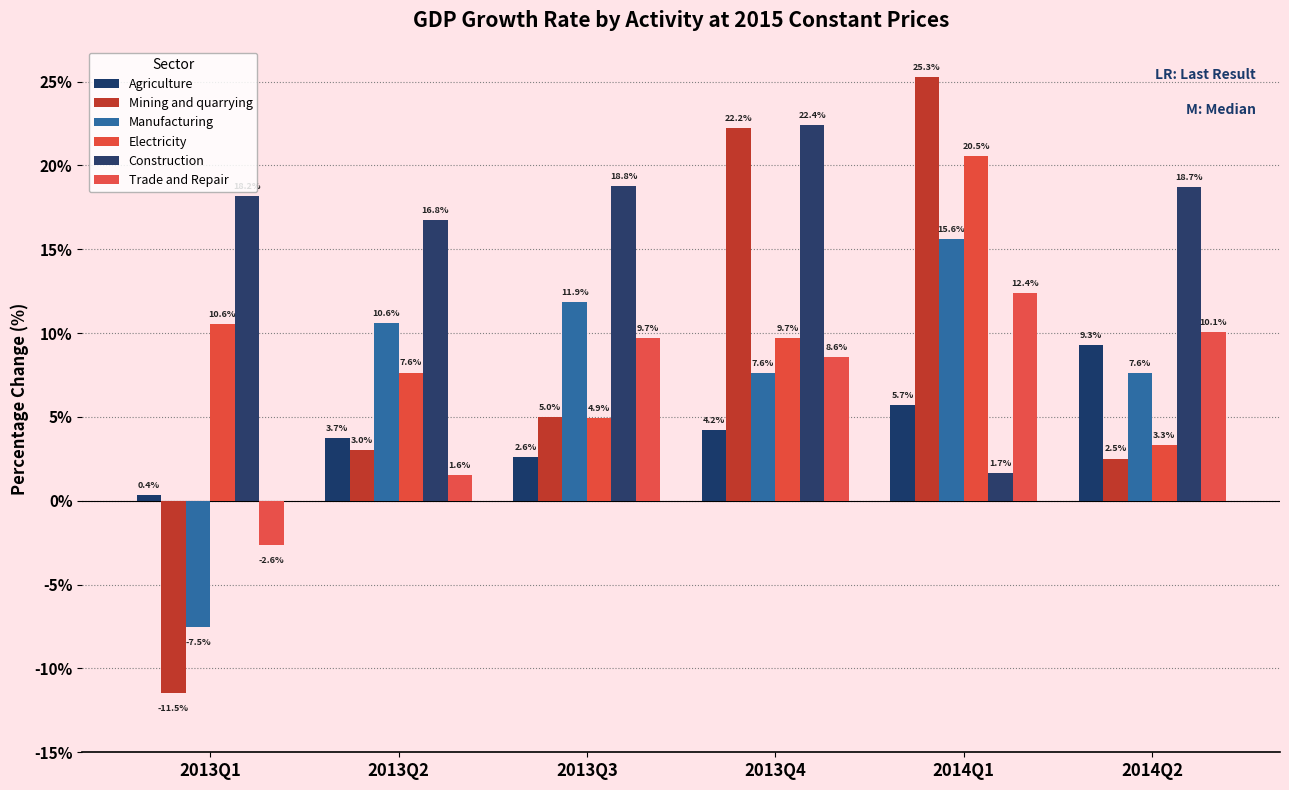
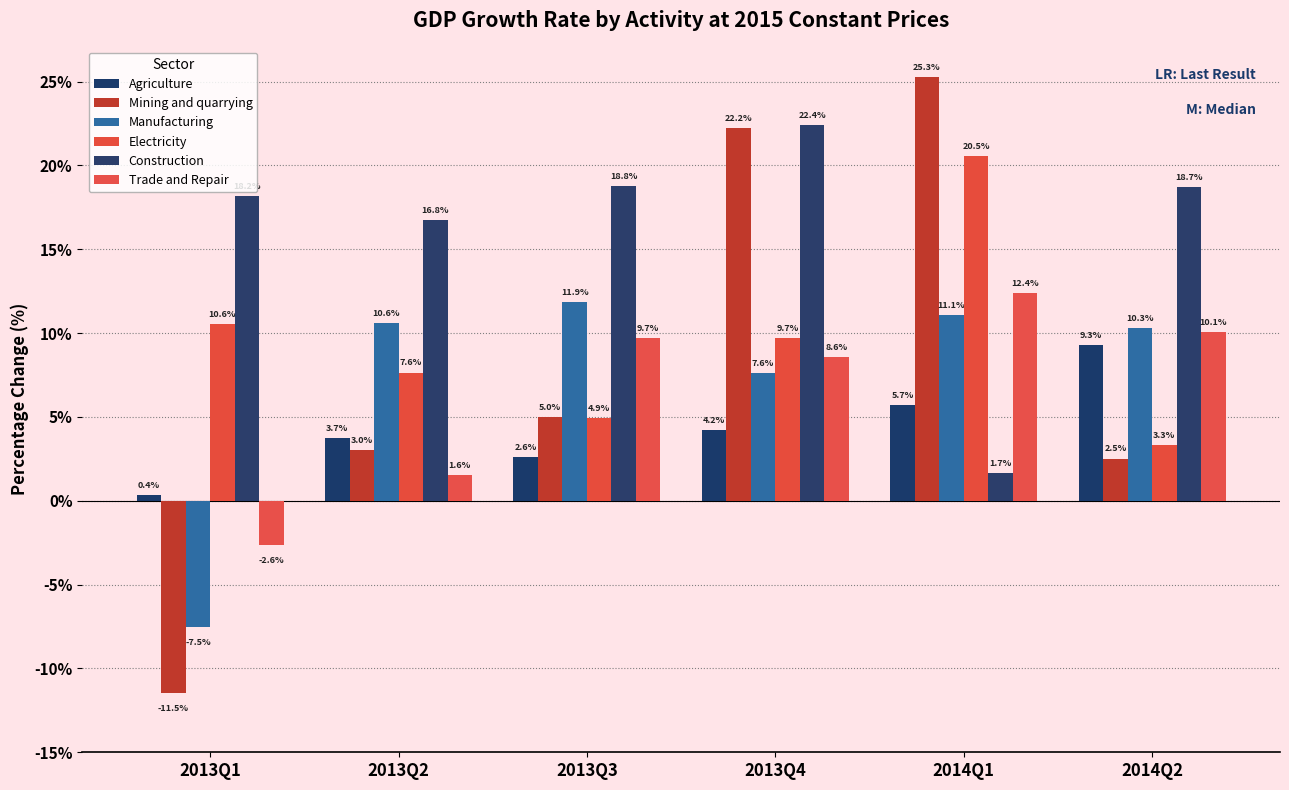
  {
    "Manufacturing": {
      "2013Q1": "-7.5%",
      "2013Q2": "10.6%",
      "2013Q3": "11.9%",
      "2013Q4": "7.6%",
-     "2014Q1": "15.6%",
-     "2014Q2": "7.6%"
+     "2014Q1": "11.1%",
+     "2014Q2": "10.3%"
    }
  }
